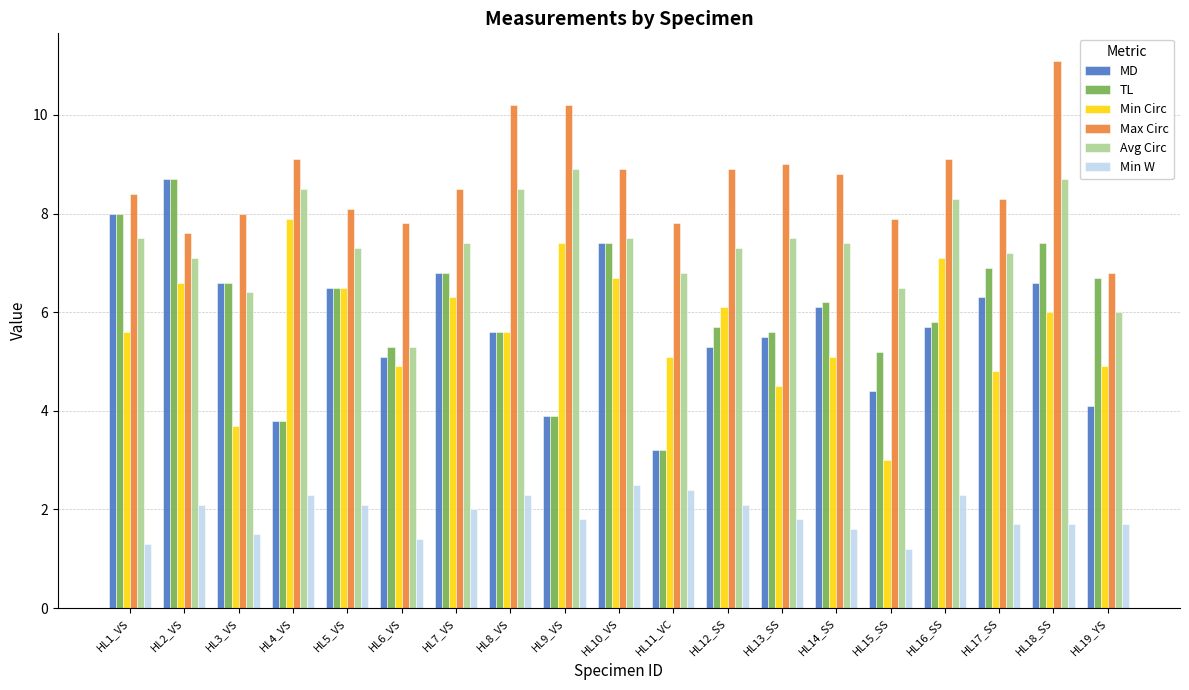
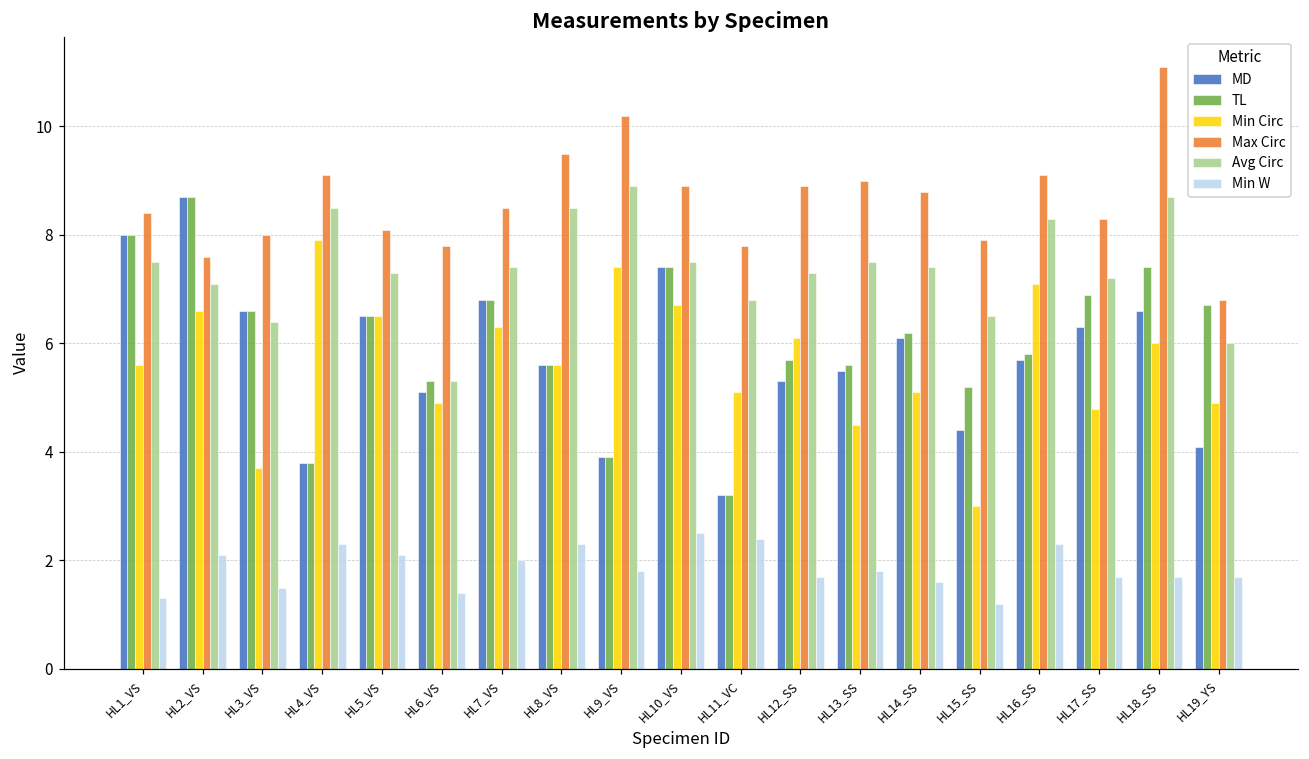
  {
    "MD": {
      "HL1_VS": 8.0,
      "HL2_VS": 8.7,
      "HL3_VS": 6.6,
      "HL4_VS": 3.8,
      "HL5_VS": 6.5,
      "HL6_VS": 5.1,
      "HL7_VS": 6.8,
      "HL8_VS": 5.6,
      "HL9_VS": 3.9,
      "HL10_VS": 7.4,
      "HL11_VC": 3.2,
      "HL12_SS": 5.3,
      "HL13_SS": 5.5,
      "HL14_SS": 6.1,
      "HL15_SS": 4.4,
      "HL16_SS": 5.7,
      "HL17_SS": 6.3,
      "HL18_SS": 6.6,
      "HL19_YS": 4.1
    },
    "TL": {
      "HL1_VS": 8.0,
      "HL2_VS": 8.7,
      "HL3_VS": 6.6,
      "HL4_VS": 3.8,
      "HL5_VS": 6.5,
      "HL6_VS": 5.3,
      "HL7_VS": 6.8,
      "HL8_VS": 5.6,
      "HL9_VS": 3.9,
      "HL10_VS": 7.4,
      "HL11_VC": 3.2,
      "HL12_SS": 5.7,
      "HL13_SS": 5.6,
      "HL14_SS": 6.2,
      "HL15_SS": 5.2,
      "HL16_SS": 5.8,
      "HL17_SS": 6.9,
      "HL18_SS": 7.4,
      "HL19_YS": 6.7
    },
    "Min Circ": {
      "HL1_VS": 5.6,
      "HL2_VS": 6.6,
      "HL3_VS": 3.7,
      "HL4_VS": 7.9,
      "HL5_VS": 6.5,
      "HL6_VS": 4.9,
      "HL7_VS": 6.3,
      "HL8_VS": 5.6,
      "HL9_VS": 7.4,
      "HL10_VS": 6.7,
      "HL11_VC": 5.1,
      "HL12_SS": 6.1,
      "HL13_SS": 4.5,
      "HL14_SS": 5.1,
      "HL15_SS": 3.0,
      "HL16_SS": 7.1,
      "HL17_SS": 4.8,
      "HL18_SS": 6.0,
      "HL19_YS": 4.9
    },
    "Max Circ": {
      "HL1_VS": 8.4,
      "HL2_VS": 7.6,
      "HL3_VS": 8.0,
      "HL4_VS": 9.1,
      "HL5_VS": 8.1,
      "HL6_VS": 7.8,
      "HL7_VS": 8.5,
-     "HL8_VS": 10.2,
+     "HL8_VS": 9.5,
      "HL9_VS": 10.2,
      "HL10_VS": 8.9,
      "HL11_VC": 7.8,
      "HL12_SS": 8.9,
      "HL13_SS": 9.0,
      "HL14_SS": 8.8,
      "HL15_SS": 7.9,
      "HL16_SS": 9.1,
      "HL17_SS": 8.3,
      "HL18_SS": 11.1,
      "HL19_YS": 6.8
    },
    "Avg Circ": {
      "HL1_VS": 7.5,
      "HL2_VS": 7.1,
      "HL3_VS": 6.4,
      "HL4_VS": 8.5,
      "HL5_VS": 7.3,
      "HL6_VS": 5.3,
      "HL7_VS": 7.4,
      "HL8_VS": 8.5,
      "HL9_VS": 8.9,
      "HL10_VS": 7.5,
      "HL11_VC": 6.8,
      "HL12_SS": 7.3,
      "HL13_SS": 7.5,
      "HL14_SS": 7.4,
      "HL15_SS": 6.5,
      "HL16_SS": 8.3,
      "HL17_SS": 7.2,
      "HL18_SS": 8.7,
      "HL19_YS": 6.0
    },
    "Min W": {
      "HL1_VS": 1.3,
      "HL2_VS": 2.1,
      "HL3_VS": 1.5,
      "HL4_VS": 2.3,
      "HL5_VS": 2.1,
      "HL6_VS": 1.4,
      "HL7_VS": 2.0,
      "HL8_VS": 2.3,
      "HL9_VS": 1.8,
      "HL10_VS": 2.5,
      "HL11_VC": 2.4,
-     "HL12_SS": 2.1,
+     "HL12_SS": 1.7,
      "HL13_SS": 1.8,
      "HL14_SS": 1.6,
      "HL15_SS": 1.2,
      "HL16_SS": 2.3,
      "HL17_SS": 1.7,
      "HL18_SS": 1.7,
      "HL19_YS": 1.7
    }
  }
